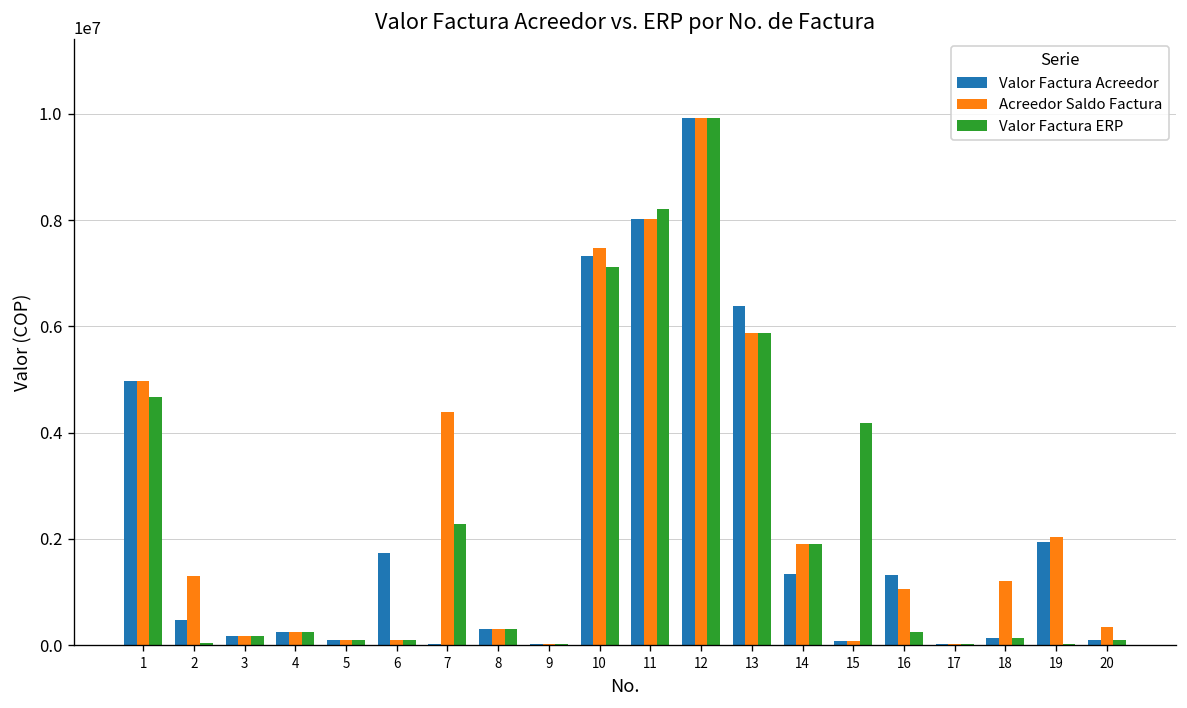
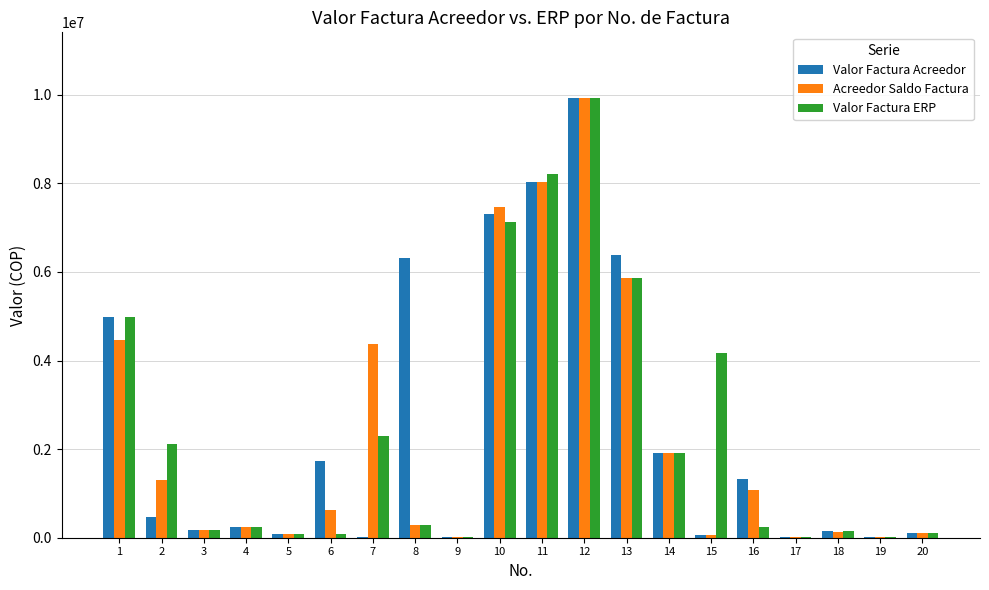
  {
    "Valor Factura Acreedor": {
      "1": 5000000,
      "2": 500000,
      "3": 200000,
      "4": 200000,
      "5": 100000,
      "6": 1700000,
-     "8": 300000,
+     "8": 6300000,
      "10": 7300000,
      "11": 8000000,
      "12": 9900000,
      "13": 6400000,
-     "14": 1300000,
+     "14": 1900000,
      "15": 100000,
      "16": 1300000,
      "18": 100000,
-     "19": 1900000,
+     "19": 0,
      "20": 100000
    },
    "Acreedor Saldo Factura": {
-     "1": 5000000,
+     "1": 4500000,
      "2": 1300000,
      "3": 200000,
      "4": 200000,
      "5": 100000,
-     "6": 100000,
+     "6": 600000,
      "7": 4400000,
      "8": 300000,
      "10": 7500000,
      "11": 8000000,
      "12": 9900000,
      "13": 5900000,
      "14": 1900000,
      "15": 100000,
      "16": 1100000,
-     "18": 1200000,
-     "19": 2000000,
-     "20": 300000
+     "18": 100000,
+     "19": 0,
+     "20": 100000
    },
    "Valor Factura ERP": {
-     "1": 4700000,
-     "2": 0,
+     "1": 5000000,
+     "2": 2100000,
      "3": 200000,
      "4": 200000,
      "5": 100000,
      "6": 100000,
      "7": 2300000,
      "8": 300000,
      "10": 7100000,
      "11": 8200000,
      "12": 9900000,
      "13": 5900000,
      "14": 1900000,
      "15": 4200000,
      "16": 200000,
      "18": 100000,
      "20": 100000
    }
  }
